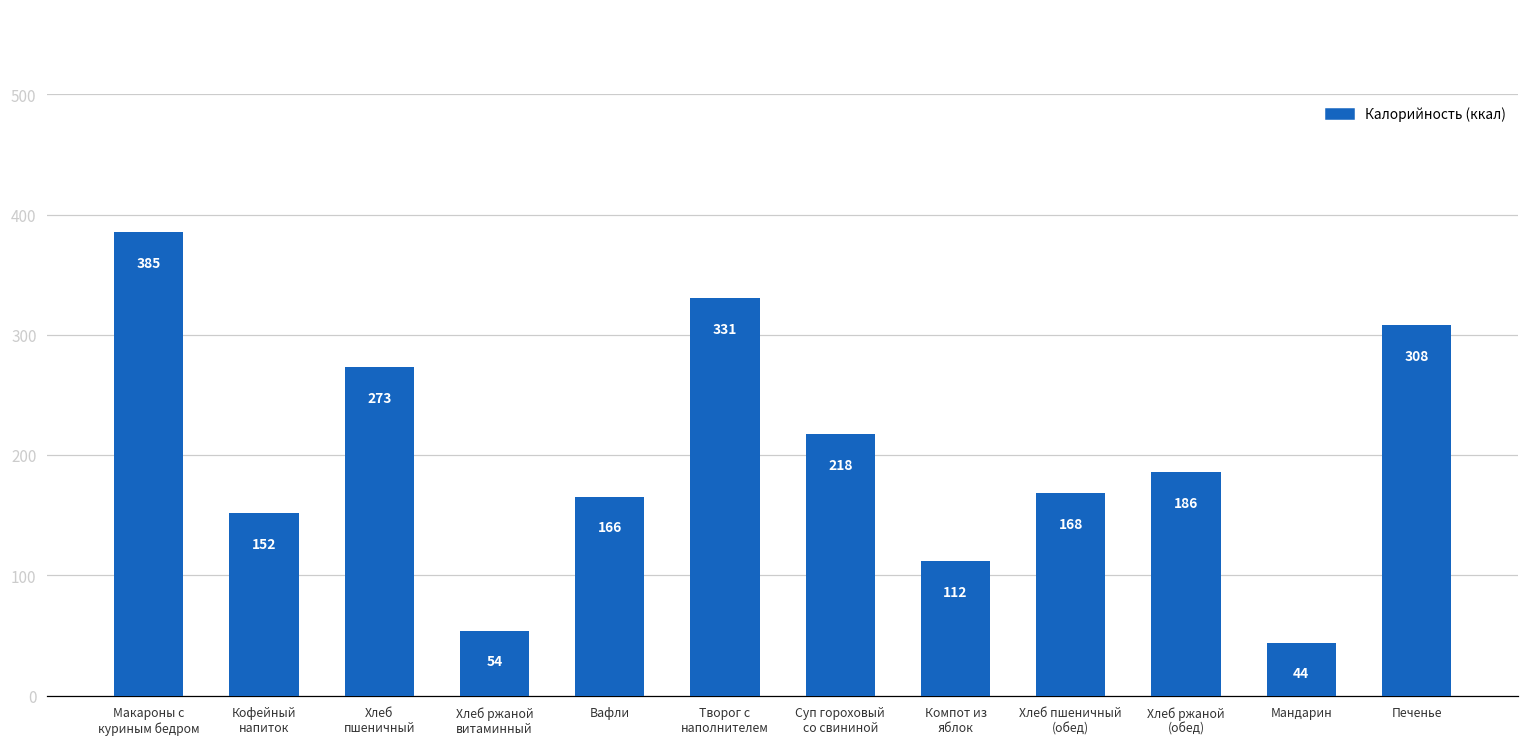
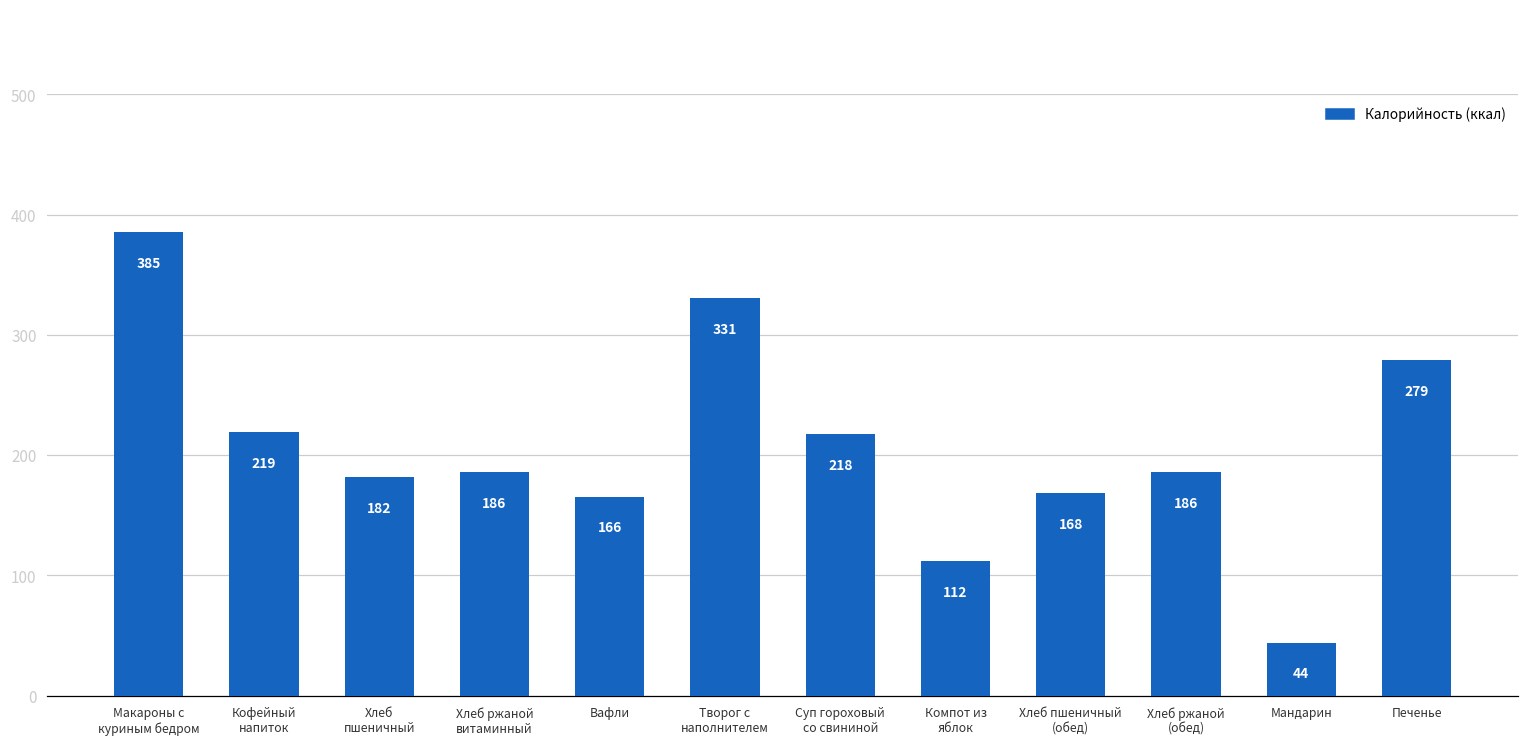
  {
    "Макароны с куриным бедром": 385,
-   "Кофейный напиток": 152,
-   "Хлеб пшеничный": 273,
-   "Хлеб ржаной витаминный": 54,
+   "Кофейный напиток": 219,
+   "Хлеб пшеничный": 182,
+   "Хлеб ржаной витаминный": 186,
    "Вафли": 166,
    "Творог с наполнителем": 331,
    "Суп гороховый со свининой": 218,
    "Компот из яблок": 112,
    "Хлеб пшеничный (обед)": 168,
    "Хлеб ржаной (обед)": 186,
    "Мандарин": 44,
-   "Печенье": 308
+   "Печенье": 279
  }
